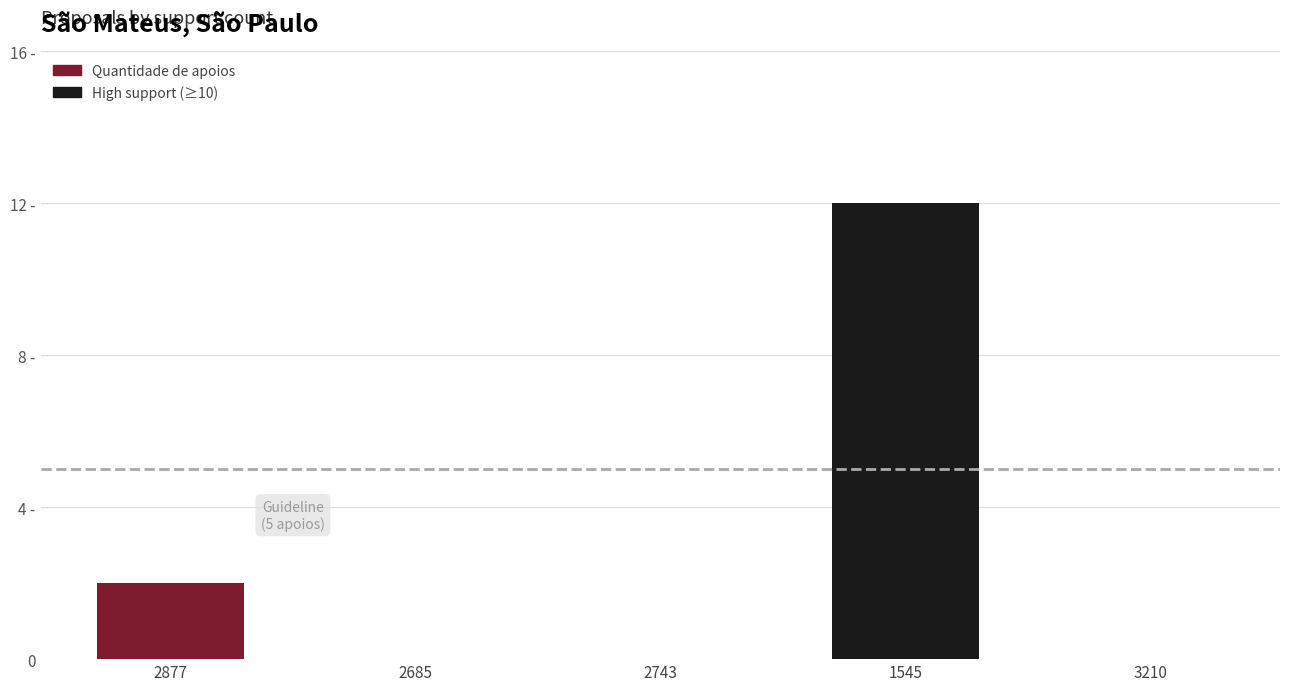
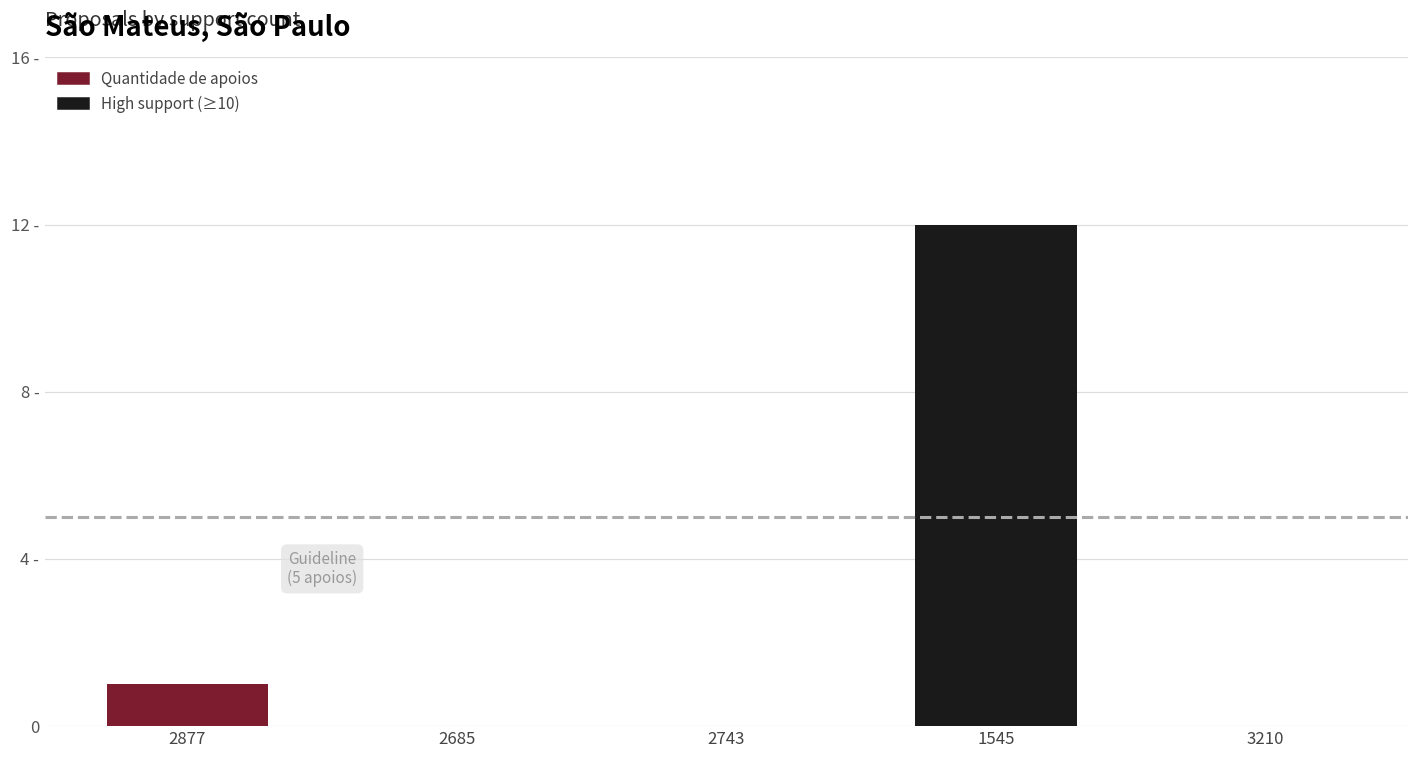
  {
-   "2877": "2 -",
+   "2877": "1 -",
    "2685": "0 -",
    "2743": "0 -",
    "1545": "12 -",
    "3210": "0 -"
  }
